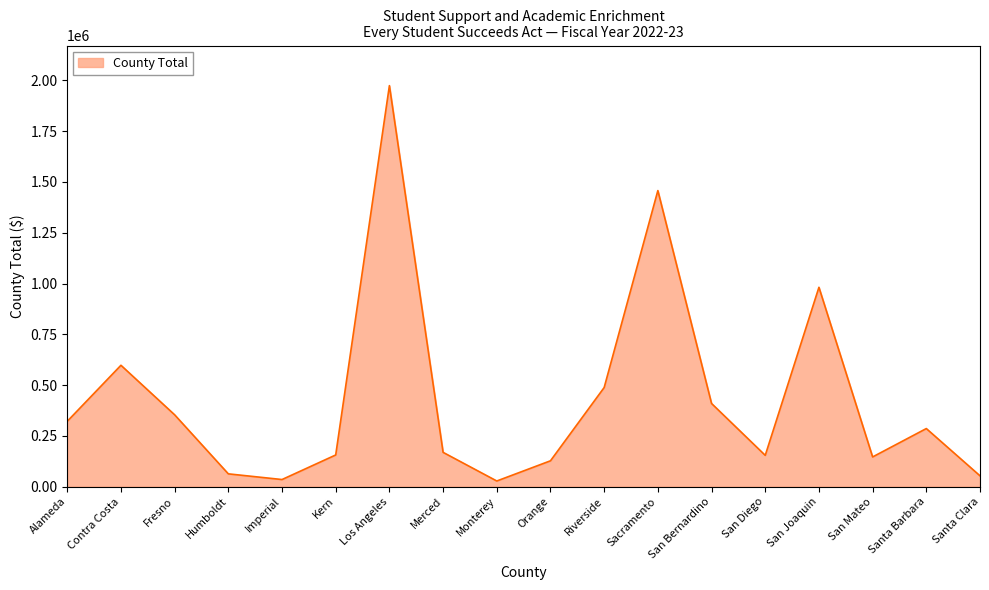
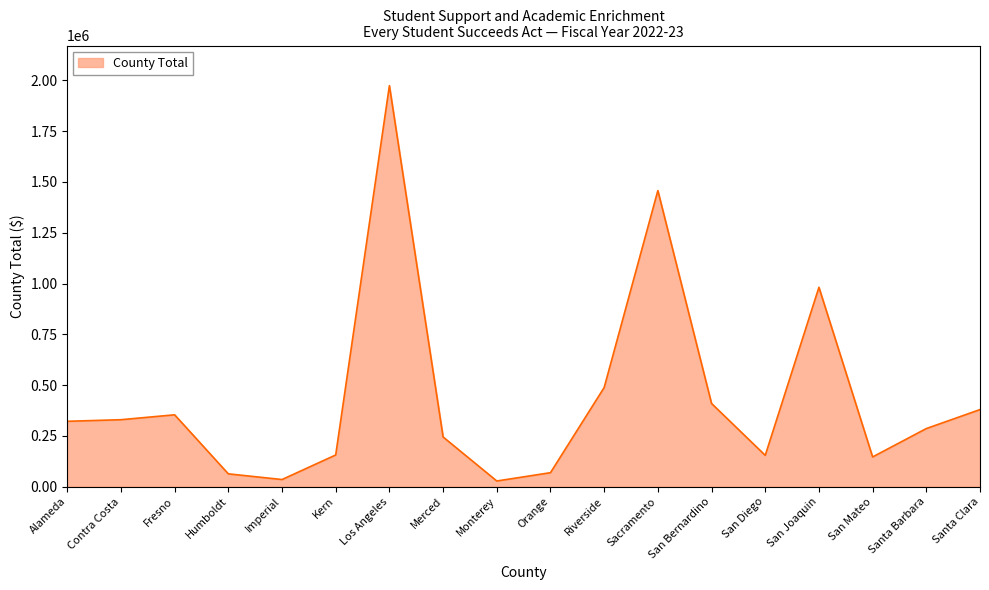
  {
    "Alameda": 320000,
-   "Contra Costa": 600000,
+   "Contra Costa": 330000,
    "Fresno": 350000,
    "Humboldt": 60000,
    "Imperial": 30000,
    "Kern": 160000,
    "Los Angeles": 1970000,
-   "Merced": 170000,
+   "Merced": 240000,
    "Monterey": 30000,
-   "Orange": 130000,
+   "Orange": 70000,
    "Riverside": 490000,
    "Sacramento": 1460000,
    "San Bernardino": 410000,
    "San Diego": 150000,
    "San Joaquin": 980000,
    "San Mateo": 150000,
    "Santa Barbara": 290000,
-   "Santa Clara": 50000
+   "Santa Clara": 380000
  }
